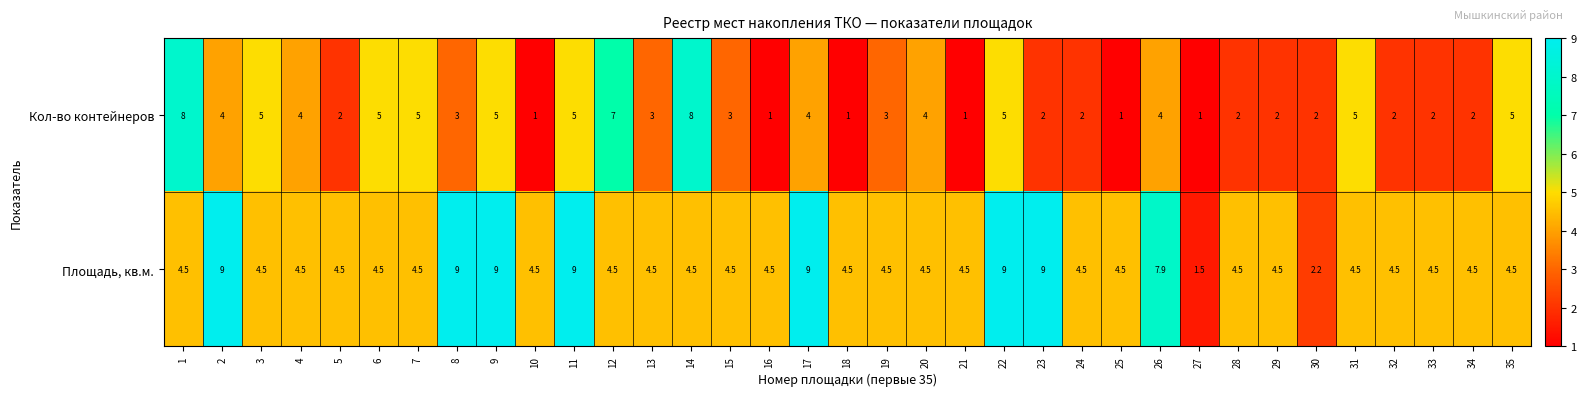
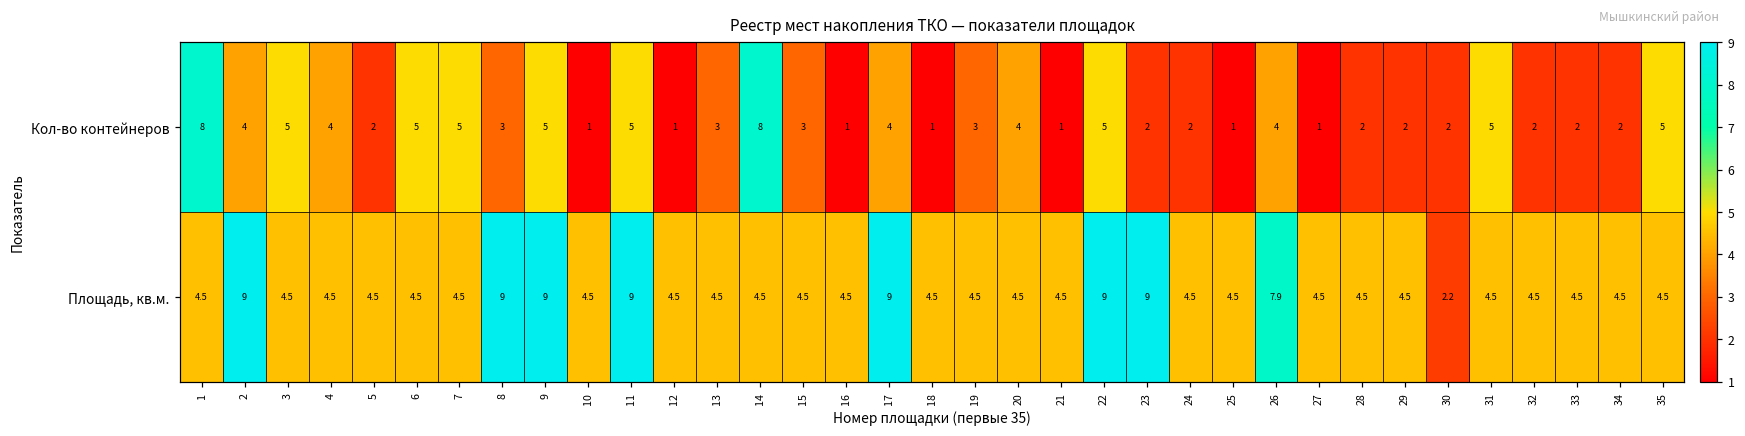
  {
    "Кол-во контейнеров": {
      "1": 8,
      "2": 4,
      "3": 5,
      "4": 4,
      "5": 2,
      "6": 5,
      "7": 5,
      "8": 3,
      "9": 5,
      "10": 1,
      "11": 5,
-     "12": 7,
+     "12": 1,
      "13": 3,
      "14": 8,
      "15": 3,
      "16": 1,
      "17": 4,
      "18": 1,
      "19": 3,
      "20": 4,
      "21": 1,
      "22": 5,
      "23": 2,
      "24": 2,
      "25": 1,
      "26": 4,
      "27": 1,
      "28": 2,
      "29": 2,
      "30": 2,
      "31": 5,
      "32": 2,
      "33": 2,
      "34": 2,
      "35": 5
    },
    "Площадь, кв.м.": {
      "1": 4.5,
      "2": 9,
      "3": 4.5,
      "4": 4.5,
      "5": 4.5,
      "6": 4.5,
      "7": 4.5,
      "8": 9,
      "9": 9,
      "10": 4.5,
      "11": 9,
      "12": 4.5,
      "13": 4.5,
      "14": 4.5,
      "15": 4.5,
      "16": 4.5,
      "17": 9,
      "18": 4.5,
      "19": 4.5,
      "20": 4.5,
      "21": 4.5,
      "22": 9,
      "23": 9,
      "24": 4.5,
      "25": 4.5,
      "26": 7.9,
-     "27": 1.5,
+     "27": 4.5,
      "28": 4.5,
      "29": 4.5,
      "30": 2.2,
      "31": 4.5,
      "32": 4.5,
      "33": 4.5,
      "34": 4.5,
      "35": 4.5
    }
  }
